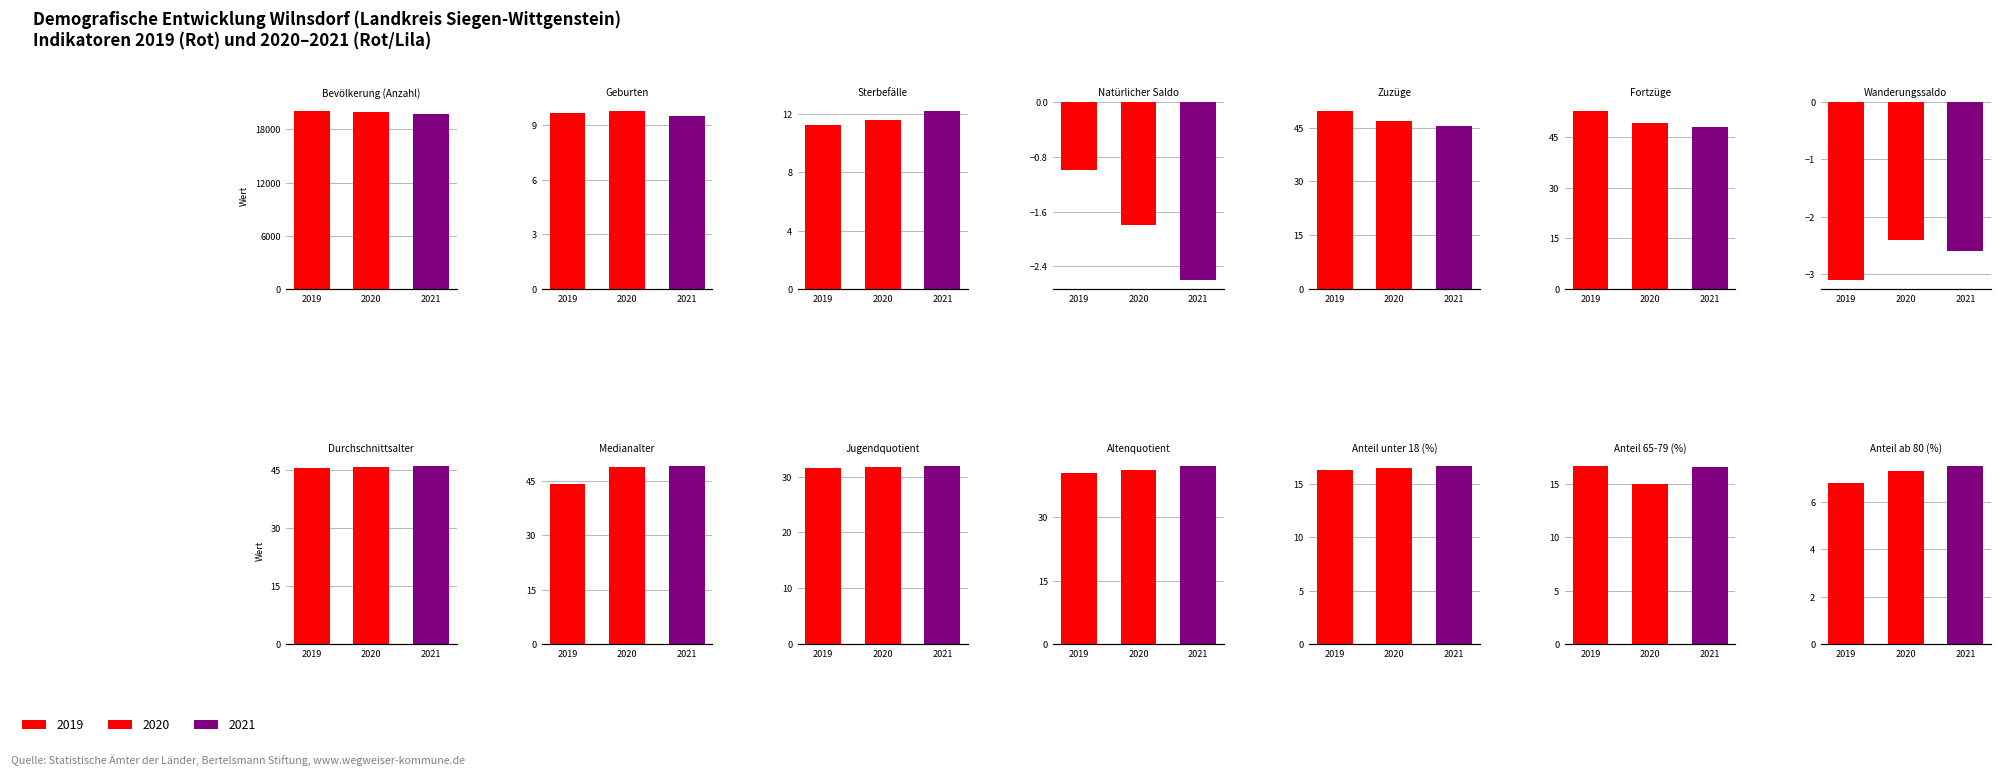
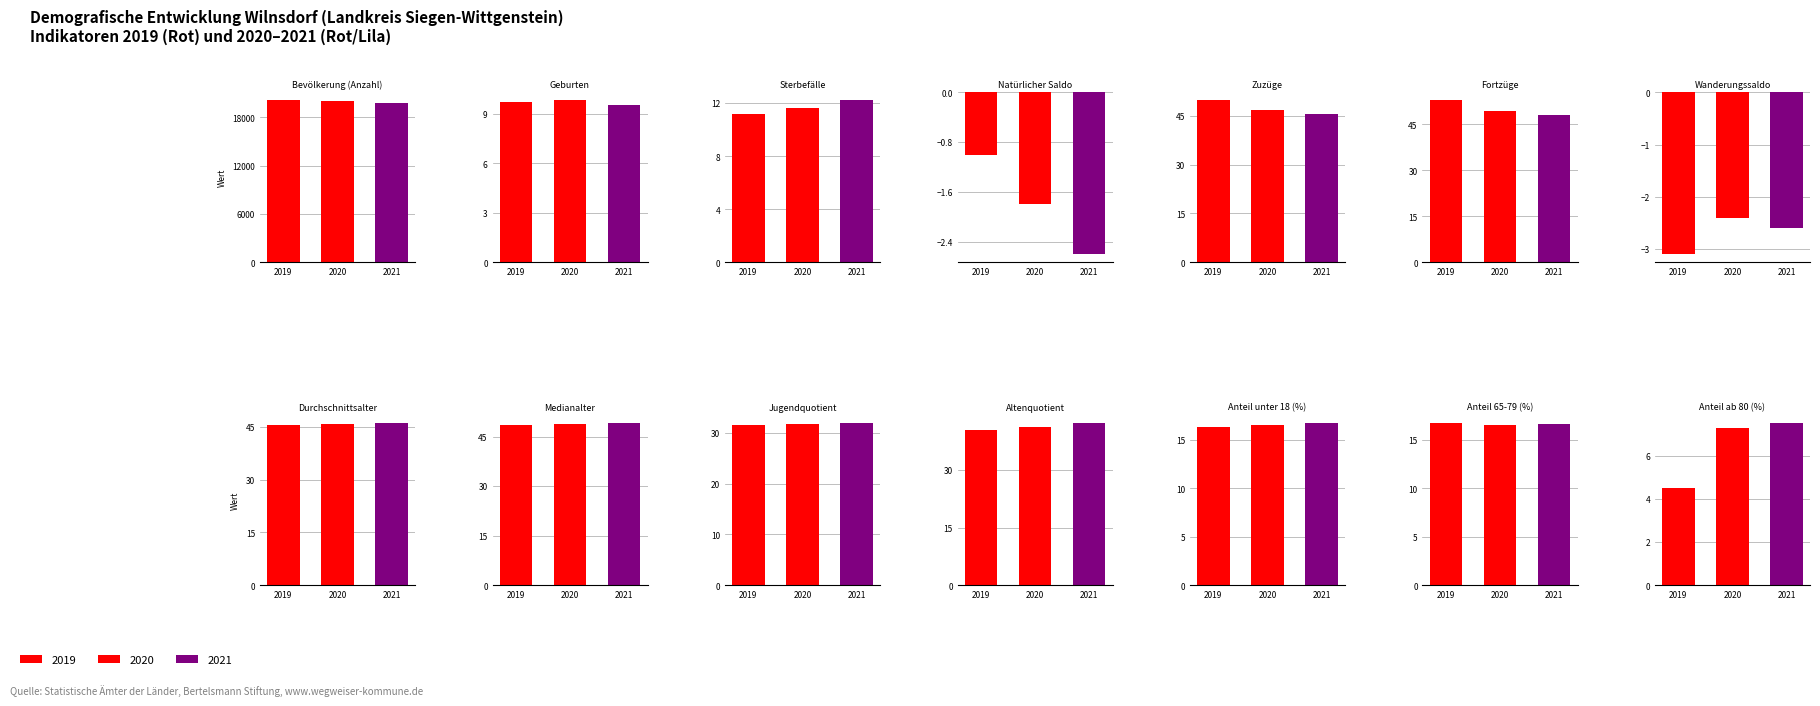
  {
    "Bevölkerung (Anzahl)": {
      "2019": 20000,
      "2020": 20000,
      "2021": 20000
    },
    "Geburten": {
      "2019": 9.7,
      "2020": 9.8,
      "2021": 9.5
    },
    "Sterbefälle": {
      "2019": 11.2,
      "2020": 11.6,
      "2021": 12.2
    },
    "Natürlicher Saldo": {
      "2019": -1.0,
      "2020": -1.8,
      "2021": -2.6
    },
    "Zuzüge": {
      "2019": 50,
      "2020": 47,
      "2021": 46
    },
    "Fortzüge": {
      "2019": 53,
      "2020": 49,
      "2021": 48
    },
    "Wanderungssaldo": {
      "2019": -3.1,
      "2020": -2.4,
      "2021": -2.6
    },
    "Durchschnittsalter": {
      "2019": 46,
      "2020": 46,
      "2021": 46
    },
    "Medianalter": {
-     "2019": 44,
+     "2019": 49,
      "2020": 49,
      "2021": 49
    },
    "Jugendquotient": {
      "2019": 32,
      "2020": 32,
      "2021": 32
    },
    "Altenquotient": {
      "2019": 40,
      "2020": 41,
      "2021": 42
    },
    "Anteil unter 18 (%)": {
      "2019": 16,
      "2020": 17,
      "2021": 17
    },
    "Anteil 65-79 (%)": {
      "2019": 17,
-     "2020": 15,
+     "2020": 17,
      "2021": 17
    },
    "Anteil ab 80 (%)": {
-     "2019": 6.8,
+     "2019": 4.5,
      "2020": 7.3,
      "2021": 7.5
    }
  }
